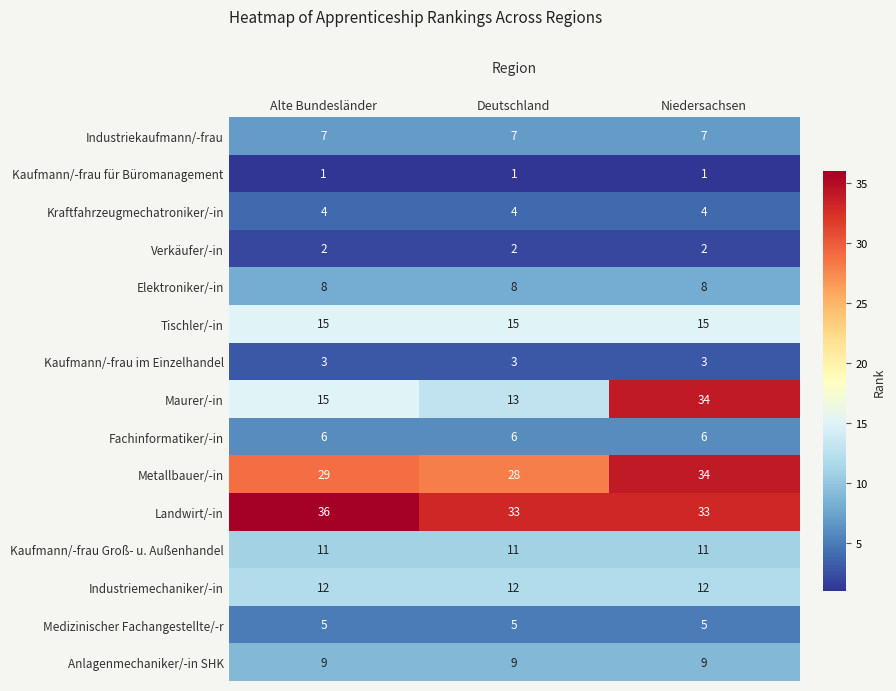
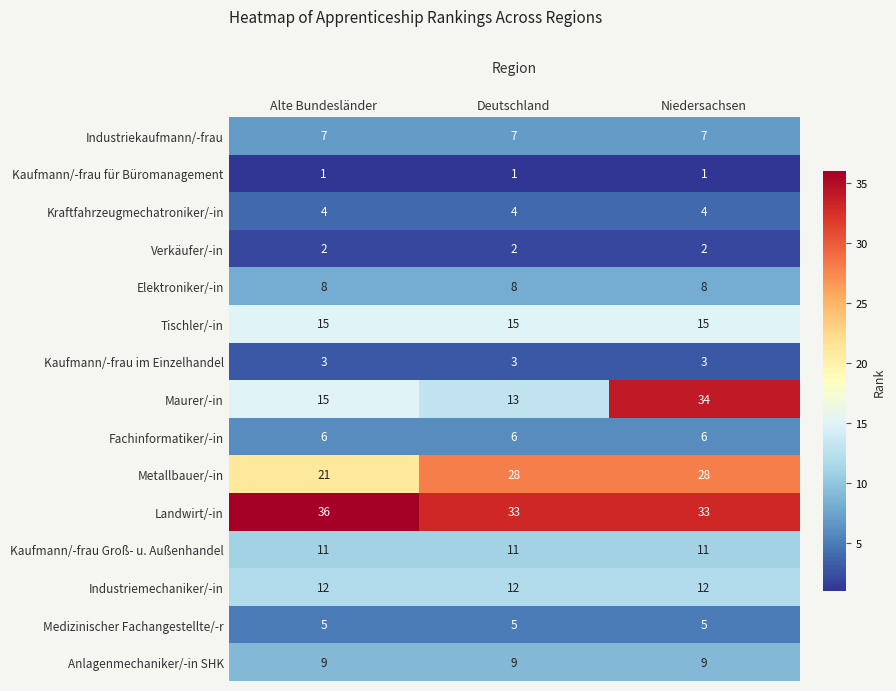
  {
    "Industriekaufmann/-frau": {
      "Alte Bundesländer": 7,
      "Deutschland": 7,
      "Niedersachsen": 7
    },
    "Kaufmann/-frau für Büromanagement": {
      "Alte Bundesländer": 1,
      "Deutschland": 1,
      "Niedersachsen": 1
    },
    "Kraftfahrzeugmechatroniker/-in": {
      "Alte Bundesländer": 4,
      "Deutschland": 4,
      "Niedersachsen": 4
    },
    "Verkäufer/-in": {
      "Alte Bundesländer": 2,
      "Deutschland": 2,
      "Niedersachsen": 2
    },
    "Elektroniker/-in": {
      "Alte Bundesländer": 8,
      "Deutschland": 8,
      "Niedersachsen": 8
    },
    "Tischler/-in": {
      "Alte Bundesländer": 15,
      "Deutschland": 15,
      "Niedersachsen": 15
    },
    "Kaufmann/-frau im Einzelhandel": {
      "Alte Bundesländer": 3,
      "Deutschland": 3,
      "Niedersachsen": 3
    },
    "Maurer/-in": {
      "Alte Bundesländer": 15,
      "Deutschland": 13,
      "Niedersachsen": 34
    },
    "Fachinformatiker/-in": {
      "Alte Bundesländer": 6,
      "Deutschland": 6,
      "Niedersachsen": 6
    },
    "Metallbauer/-in": {
-     "Alte Bundesländer": 29,
+     "Alte Bundesländer": 21,
      "Deutschland": 28,
-     "Niedersachsen": 34
+     "Niedersachsen": 28
    },
    "Landwirt/-in": {
      "Alte Bundesländer": 36,
      "Deutschland": 33,
      "Niedersachsen": 33
    },
    "Kaufmann/-frau Groß- u. Außenhandel": {
      "Alte Bundesländer": 11,
      "Deutschland": 11,
      "Niedersachsen": 11
    },
    "Industriemechaniker/-in": {
      "Alte Bundesländer": 12,
      "Deutschland": 12,
      "Niedersachsen": 12
    },
    "Medizinischer Fachangestellte/-r": {
      "Alte Bundesländer": 5,
      "Deutschland": 5,
      "Niedersachsen": 5
    },
    "Anlagenmechaniker/-in SHK": {
      "Alte Bundesländer": 9,
      "Deutschland": 9,
      "Niedersachsen": 9
    }
  }
